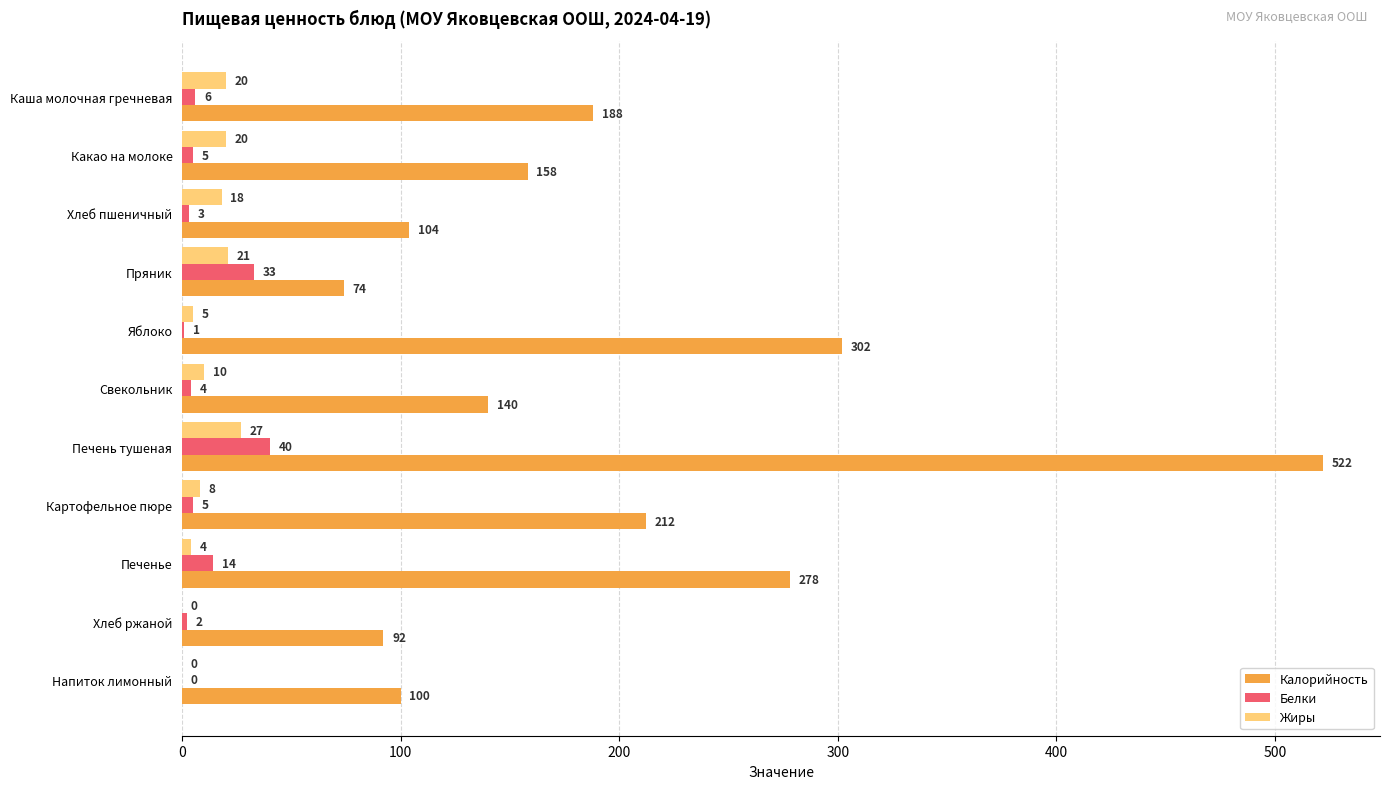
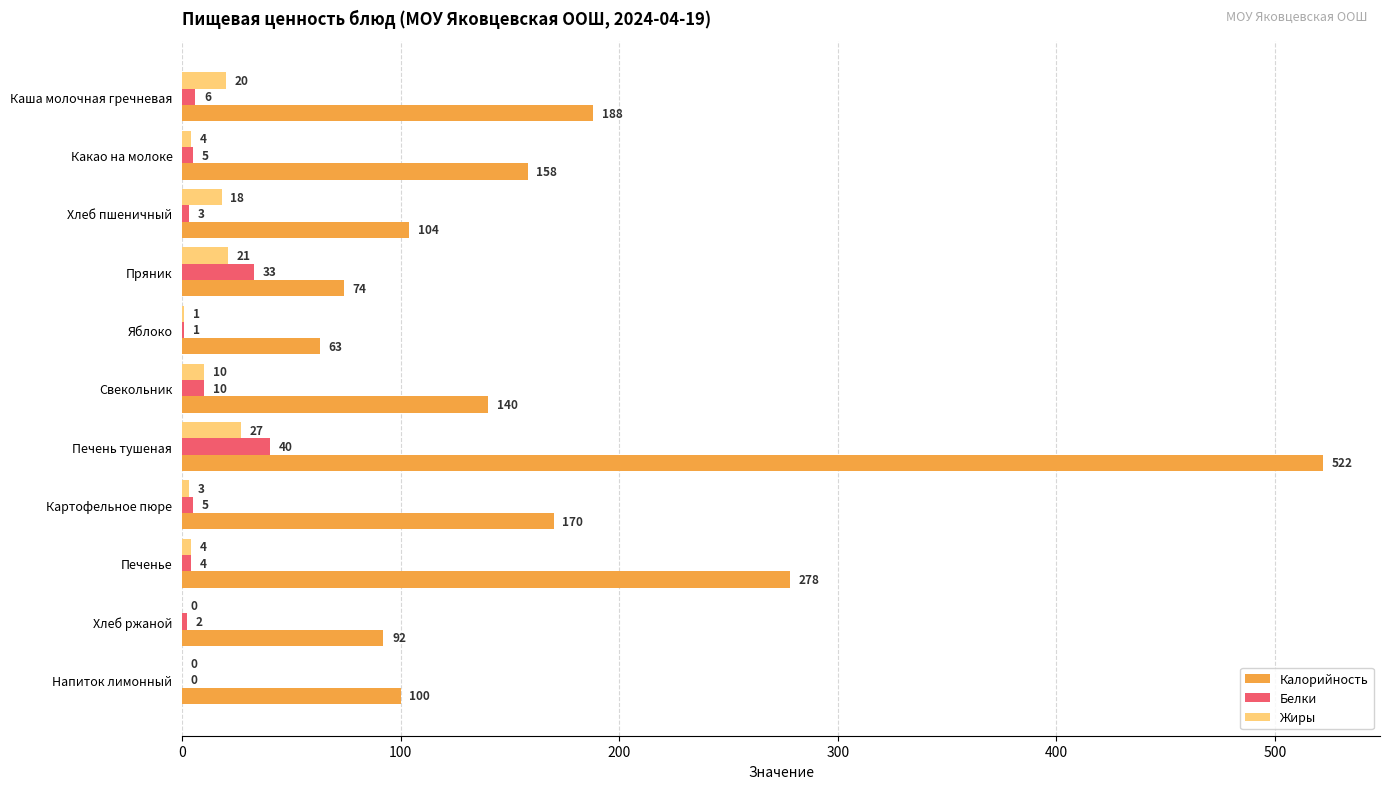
  {
    "Калорийность": {
      "Каша молочная гречневая": 188,
      "Какао на молоке": 158,
      "Хлеб пшеничный": 104,
      "Пряник": 74,
-     "Яблоко": 302,
+     "Яблоко": 63,
      "Свекольник": 140,
      "Печень тушеная": 522,
-     "Картофельное пюре": 212,
+     "Картофельное пюре": 170,
      "Печенье": 278,
      "Хлеб ржаной": 92,
      "Напиток лимонный": 100
    },
    "Белки": {
      "Каша молочная гречневая": 6,
      "Какао на молоке": 5,
      "Хлеб пшеничный": 3,
      "Пряник": 33,
      "Яблоко": 1,
-     "Свекольник": 4,
+     "Свекольник": 10,
      "Печень тушеная": 40,
      "Картофельное пюре": 5,
-     "Печенье": 14,
+     "Печенье": 4,
      "Хлеб ржаной": 2,
      "Напиток лимонный": 0
    },
    "Жиры": {
      "Каша молочная гречневая": 20,
-     "Какао на молоке": 20,
+     "Какао на молоке": 4,
      "Хлеб пшеничный": 18,
      "Пряник": 21,
-     "Яблоко": 5,
+     "Яблоко": 1,
      "Свекольник": 10,
      "Печень тушеная": 27,
-     "Картофельное пюре": 8,
+     "Картофельное пюре": 3,
      "Печенье": 4,
      "Хлеб ржаной": 0,
      "Напиток лимонный": 0
    }
  }
